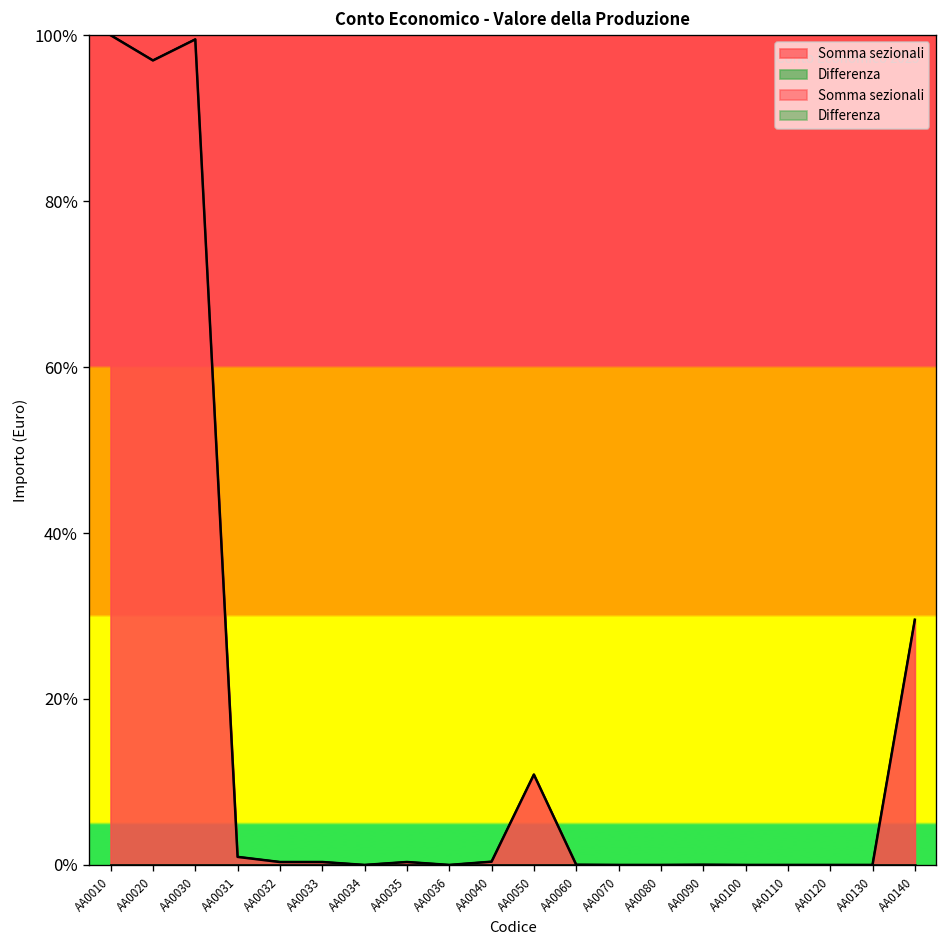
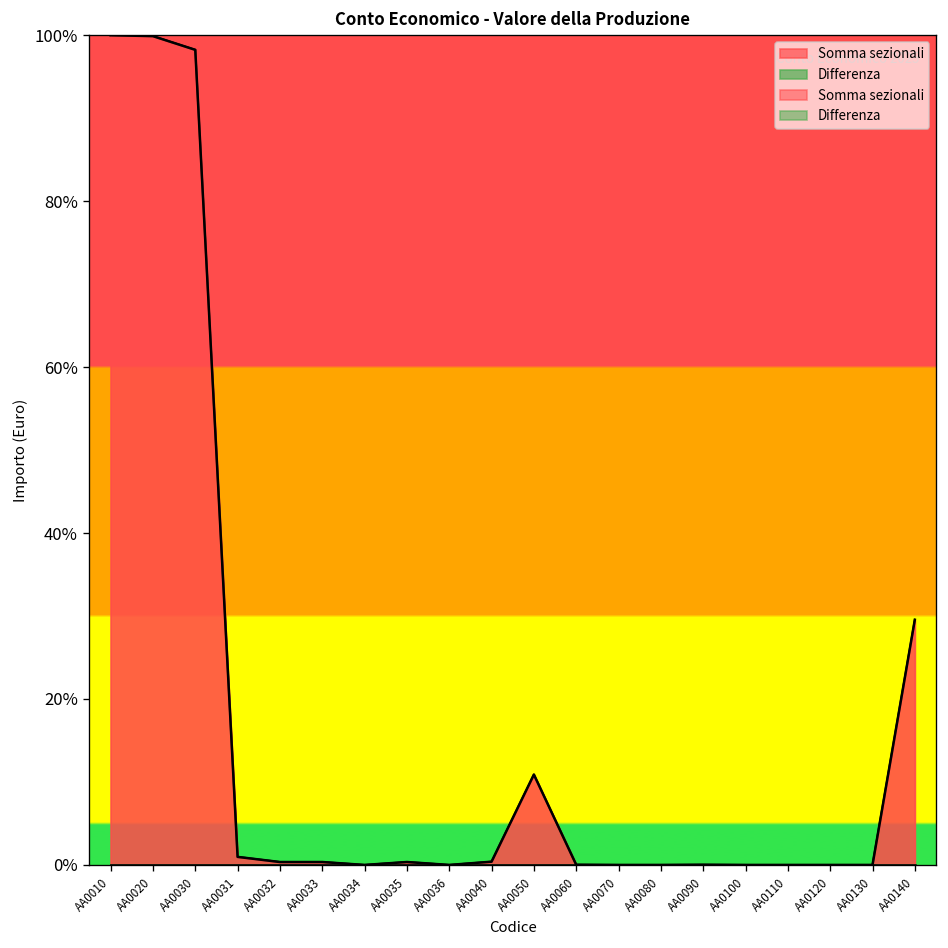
  {
    "Somma sezionali": {
      "AA0010": "100%",
-     "AA0020": "97%",
-     "AA0030": "99%",
+     "AA0020": "100%",
+     "AA0030": "98%",
      "AA0031": "1%",
      "AA0040": "0%",
      "AA0050": "11%",
      "AA0140": "30%"
    },
    "Differenza": {
      "AA0010": "0%",
      "AA0020": "0%",
      "AA0030": "0%",
      "AA0031": "0%",
      "AA0040": "0%",
      "AA0050": "0%",
      "AA0140": "0%"
    }
  }
